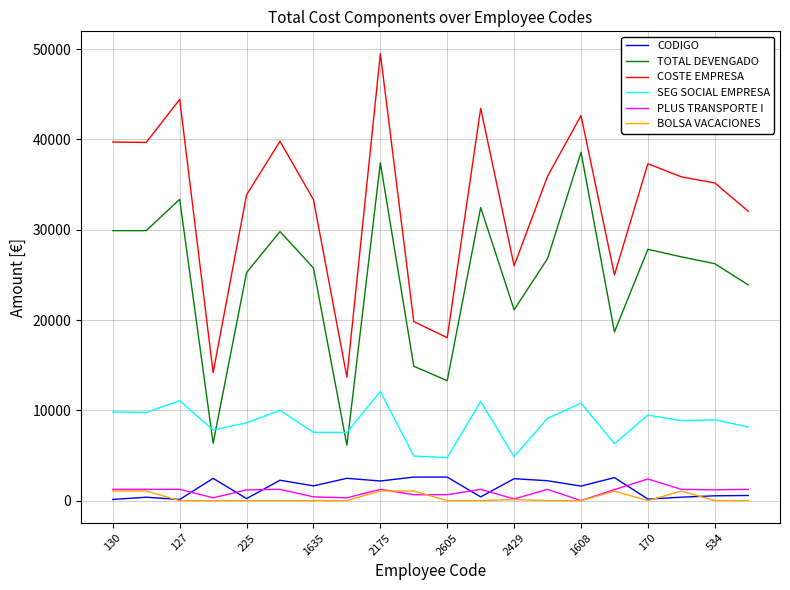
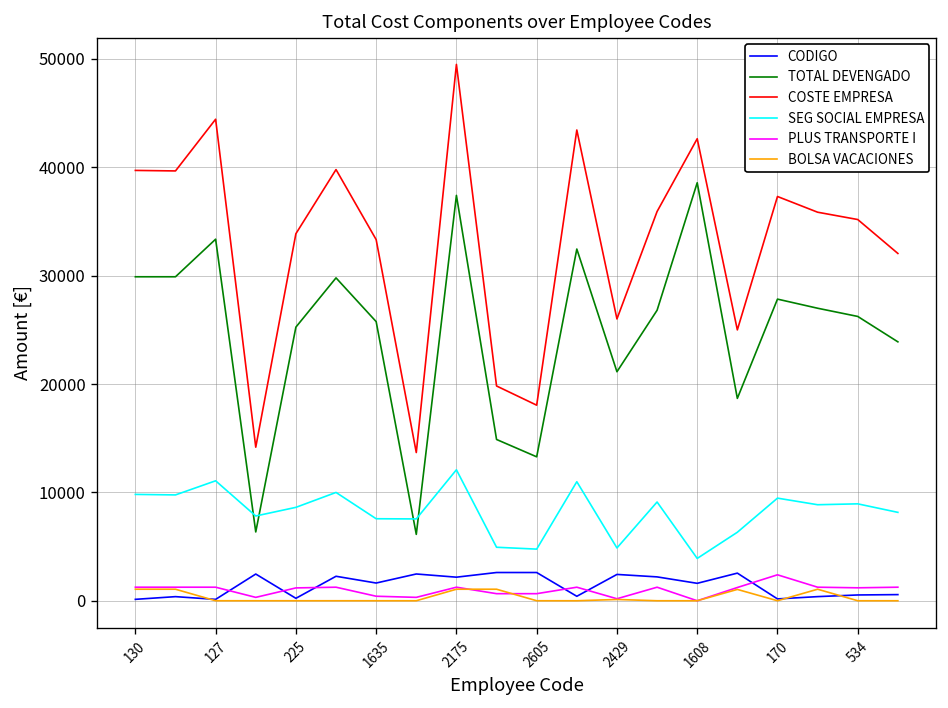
  {
    "CODIGO": {
      "130": 0,
      "1635": 2000,
      "2175": 2000,
      "2605": 3000,
      "2429": 2000,
      "1608": 2000,
      "534": 1000
    },
    "TOTAL DEVENGADO": {
      "130": 30000,
      "127": 33000,
      "225": 25000,
      "1635": 26000,
      "2175": 37000,
      "2605": 13000,
      "2429": 21000,
      "1608": 39000,
      "170": 28000,
      "534": 26000
    },
    "COSTE EMPRESA": {
      "130": 40000,
      "127": 44000,
      "225": 34000,
      "1635": 33000,
      "2175": 49000,
      "2605": 18000,
      "2429": 26000,
      "1608": 43000,
      "170": 37000,
      "534": 35000
    },
    "SEG SOCIAL EMPRESA": {
      "130": 10000,
      "127": 11000,
      "225": 9000,
      "1635": 8000,
      "2175": 12000,
      "2605": 5000,
      "2429": 5000,
-     "1608": 11000,
+     "1608": 4000,
      "170": 9000,
      "534": 9000
    },
    "PLUS TRANSPORTE I": {
      "127": 1000,
      "225": 1000,
      "1635": 0,
      "2605": 1000,
      "170": 2000,
      "534": 1000
    },
    "BOLSA VACACIONES": {
      "1635": 0,
      "2605": 0,
      "534": 0
    }
  }
